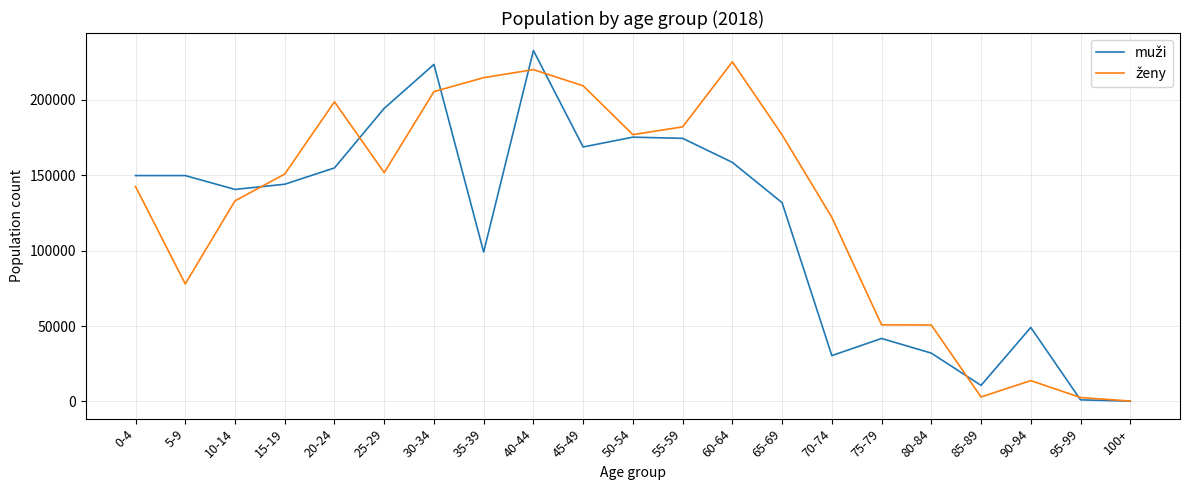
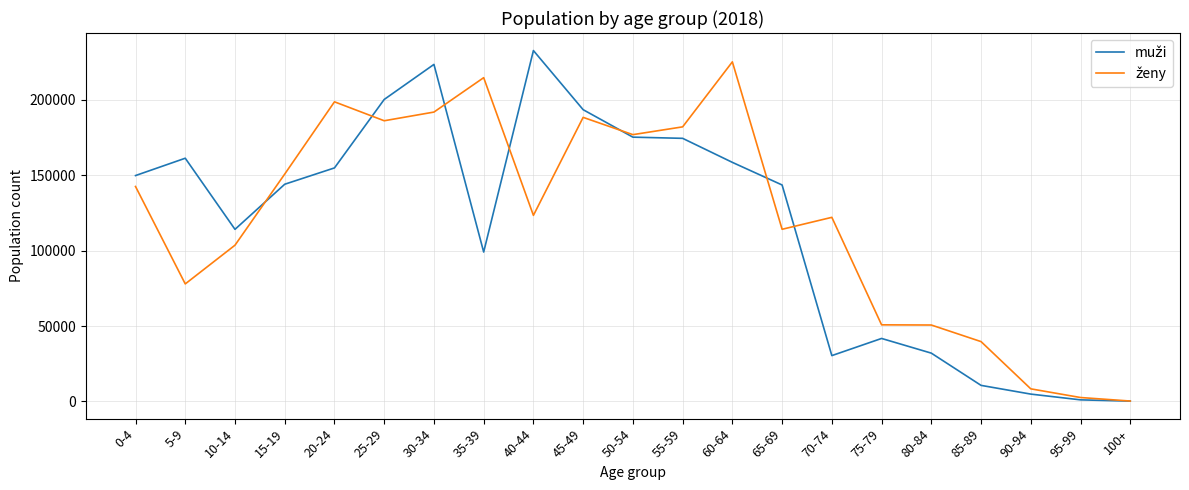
  {
    "muži": {
      "0-4": 150000,
-     "5-9": 150000,
-     "10-14": 141000,
+     "5-9": 161000,
+     "10-14": 114000,
      "15-19": 144000,
      "20-24": 155000,
-     "25-29": 194000,
+     "25-29": 200000,
      "30-34": 223000,
      "35-39": 99000,
      "40-44": 233000,
-     "45-49": 169000,
+     "45-49": 193000,
      "50-54": 175000,
      "55-59": 174000,
      "60-64": 159000,
-     "65-69": 132000,
+     "65-69": 144000,
      "70-74": 30000,
      "75-79": 42000,
      "80-84": 32000,
      "85-89": 11000,
-     "90-94": 49000
+     "90-94": 5000
    },
    "ženy": {
      "0-4": 143000,
      "5-9": 78000,
-     "10-14": 133000,
+     "10-14": 104000,
      "15-19": 151000,
      "20-24": 199000,
-     "25-29": 152000,
-     "30-34": 205000,
+     "25-29": 186000,
+     "30-34": 192000,
      "35-39": 215000,
-     "40-44": 220000,
-     "45-49": 209000,
+     "40-44": 123000,
+     "45-49": 188000,
      "50-54": 177000,
      "55-59": 182000,
      "60-64": 225000,
-     "65-69": 177000,
+     "65-69": 114000,
      "70-74": 122000,
      "75-79": 51000,
      "80-84": 51000,
-     "85-89": 3000,
-     "90-94": 14000
+     "85-89": 40000,
+     "90-94": 8000
    }
  }
